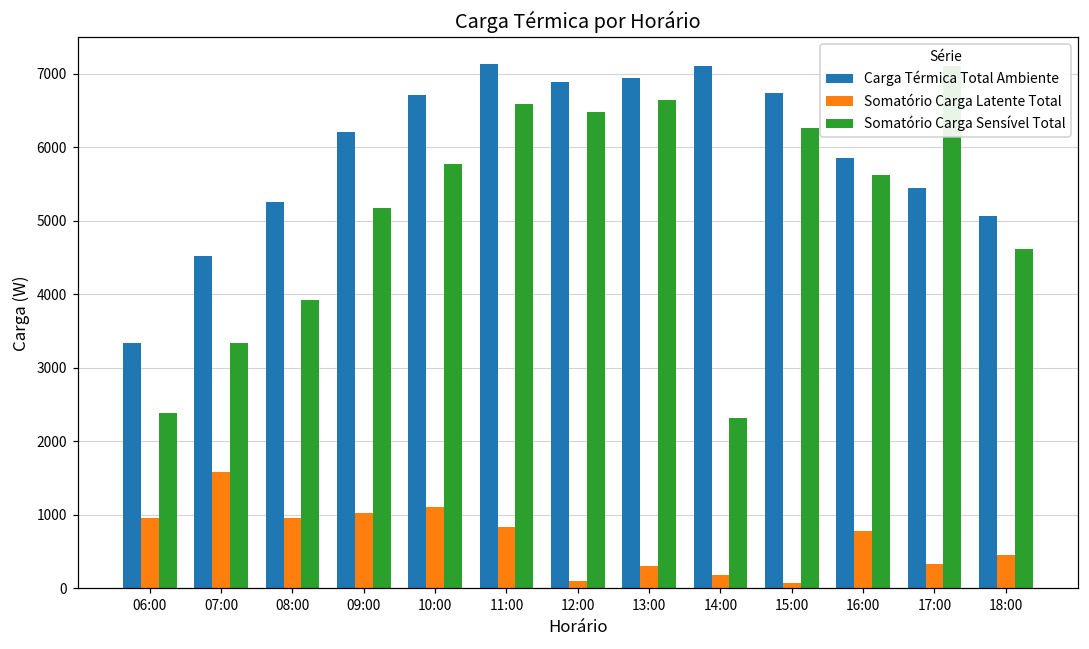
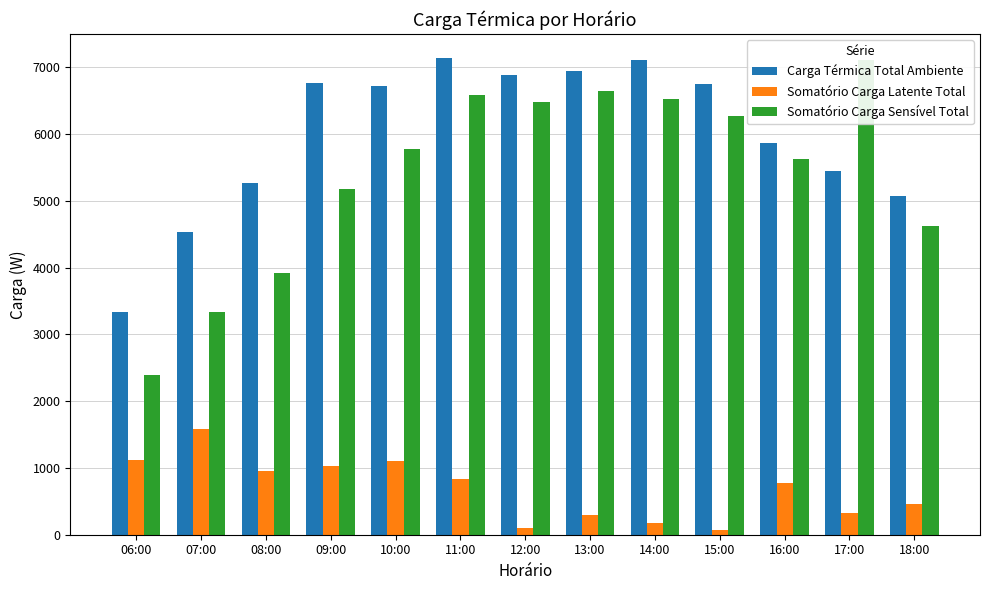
  {
    "Carga Térmica Total Ambiente": {
      "06:00": 3300,
      "07:00": 4500,
      "08:00": 5300,
-     "09:00": 6200,
+     "09:00": 6800,
      "10:00": 6700,
      "11:00": 7100,
      "12:00": 6900,
      "13:00": 6900,
      "14:00": 7100,
      "15:00": 6700,
      "16:00": 5900,
      "17:00": 5500,
      "18:00": 5100
    },
    "Somatório Carga Latente Total": {
-     "06:00": 900,
+     "06:00": 1100,
      "07:00": 1600,
      "08:00": 1000,
      "09:00": 1000,
      "10:00": 1100,
      "11:00": 800,
      "12:00": 100,
      "13:00": 300,
      "14:00": 200,
      "15:00": 100,
      "16:00": 800,
      "17:00": 300,
      "18:00": 500
    },
    "Somatório Carga Sensível Total": {
      "06:00": 2400,
      "07:00": 3300,
      "08:00": 3900,
      "09:00": 5200,
      "10:00": 5800,
      "11:00": 6600,
      "12:00": 6500,
      "13:00": 6600,
-     "14:00": 2300,
+     "14:00": 6500,
      "15:00": 6300,
      "16:00": 5600,
      "18:00": 4600
    }
  }
